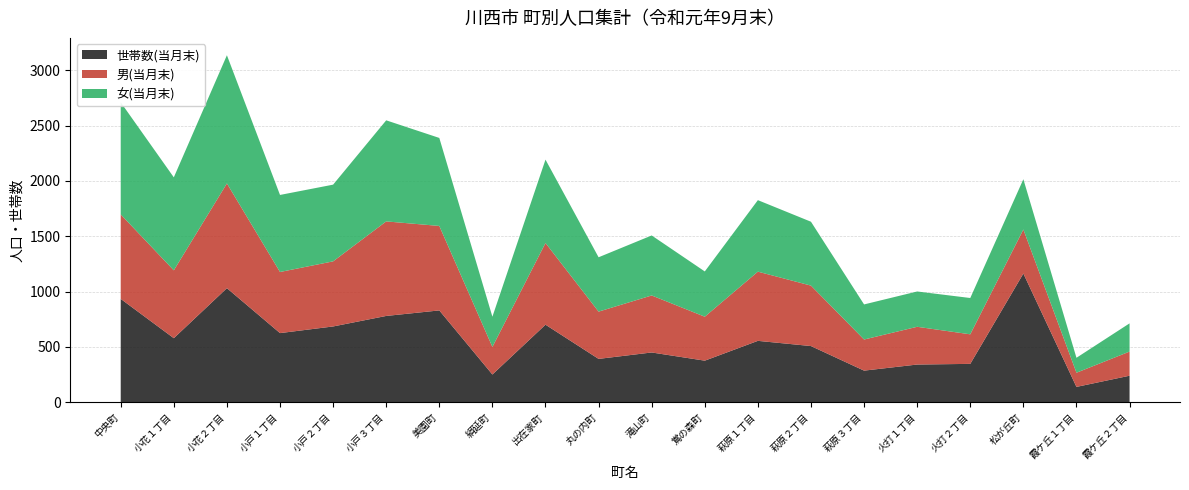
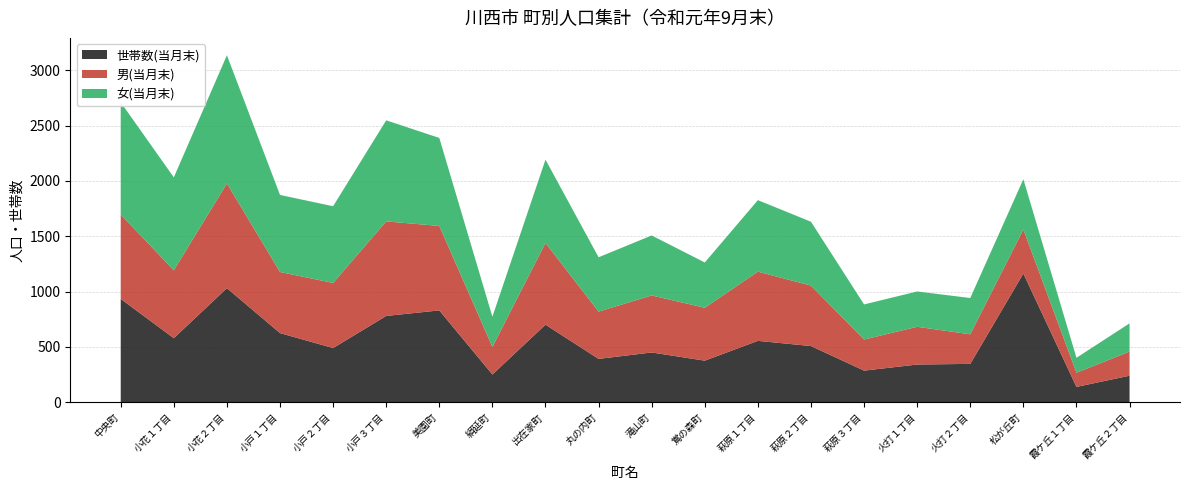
  {
    "世帯数(当月末)": {
      "中央町": 930,
      "小花１丁目": 580,
      "小花２丁目": 1030,
      "小戸１丁目": 630,
-     "小戸２丁目": 690,
+     "小戸２丁目": 490,
      "小戸３丁目": 780,
      "美園町": 830,
      "絹延町": 250,
      "出在家町": 700,
      "丸の内町": 390,
      "滝山町": 450,
      "鴬の森町": 380,
      "萩原１丁目": 560,
      "萩原２丁目": 510,
      "萩原３丁目": 290,
      "火打１丁目": 340,
      "火打２丁目": 350,
      "松が丘町": 1160,
      "霞ケ丘１丁目": 140,
      "霞ケ丘２丁目": 240
    },
    "男(当月末)": {
      "中央町": 760,
      "小花１丁目": 610,
      "小花２丁目": 950,
      "小戸１丁目": 550,
      "小戸２丁目": 590,
      "小戸３丁目": 850,
      "美園町": 760,
      "絹延町": 250,
      "出在家町": 740,
      "丸の内町": 430,
      "滝山町": 520,
-     "鴬の森町": 400,
+     "鴬の森町": 480,
      "萩原１丁目": 630,
      "萩原２丁目": 550,
      "萩原３丁目": 280,
      "火打１丁目": 340,
      "火打２丁目": 270,
      "松が丘町": 400,
      "霞ケ丘１丁目": 130,
      "霞ケ丘２丁目": 220
    },
    "女(当月末)": {
      "小花１丁目": 840,
      "小花２丁目": 1160,
      "小戸１丁目": 700,
      "小戸２丁目": 690,
      "小戸３丁目": 910,
      "美園町": 800,
      "絹延町": 270,
      "出在家町": 750,
      "丸の内町": 490,
      "滝山町": 540,
      "鴬の森町": 410,
      "萩原１丁目": 650,
      "萩原２丁目": 580,
      "萩原３丁目": 320,
      "火打１丁目": 320,
      "火打２丁目": 330,
      "松が丘町": 450,
      "霞ケ丘１丁目": 140,
      "霞ケ丘２丁目": 260
    }
  }
